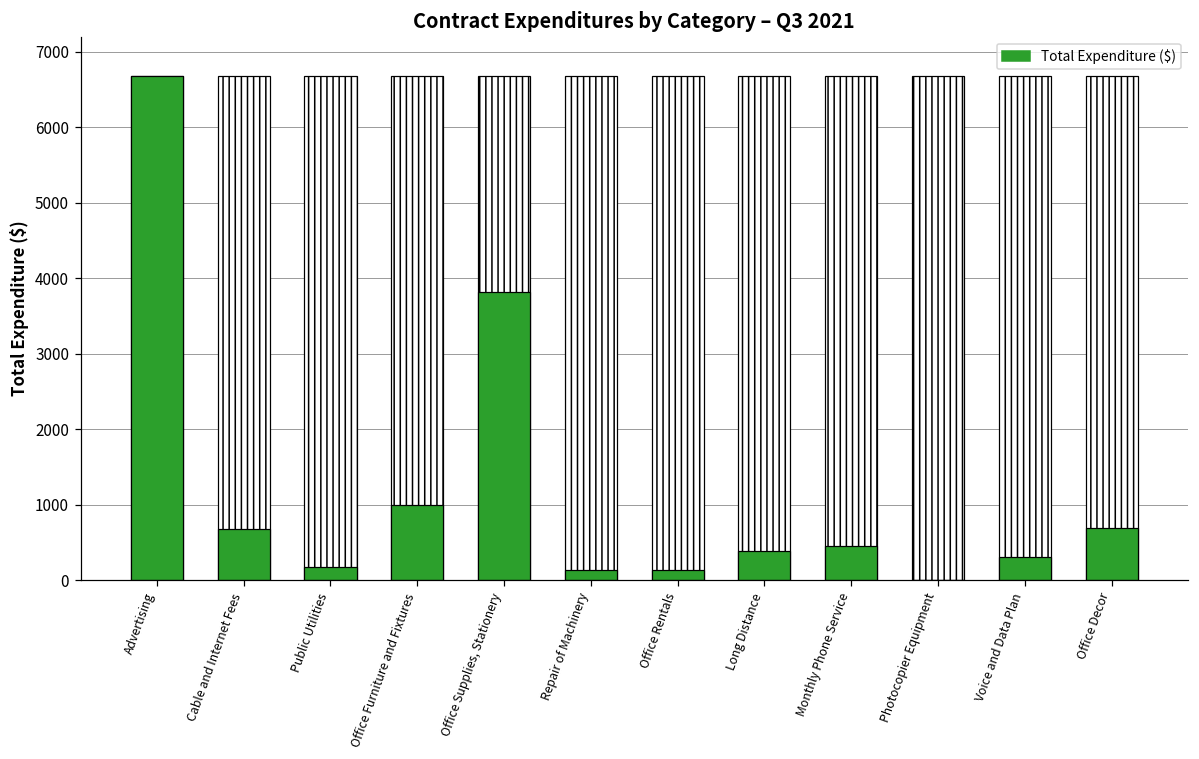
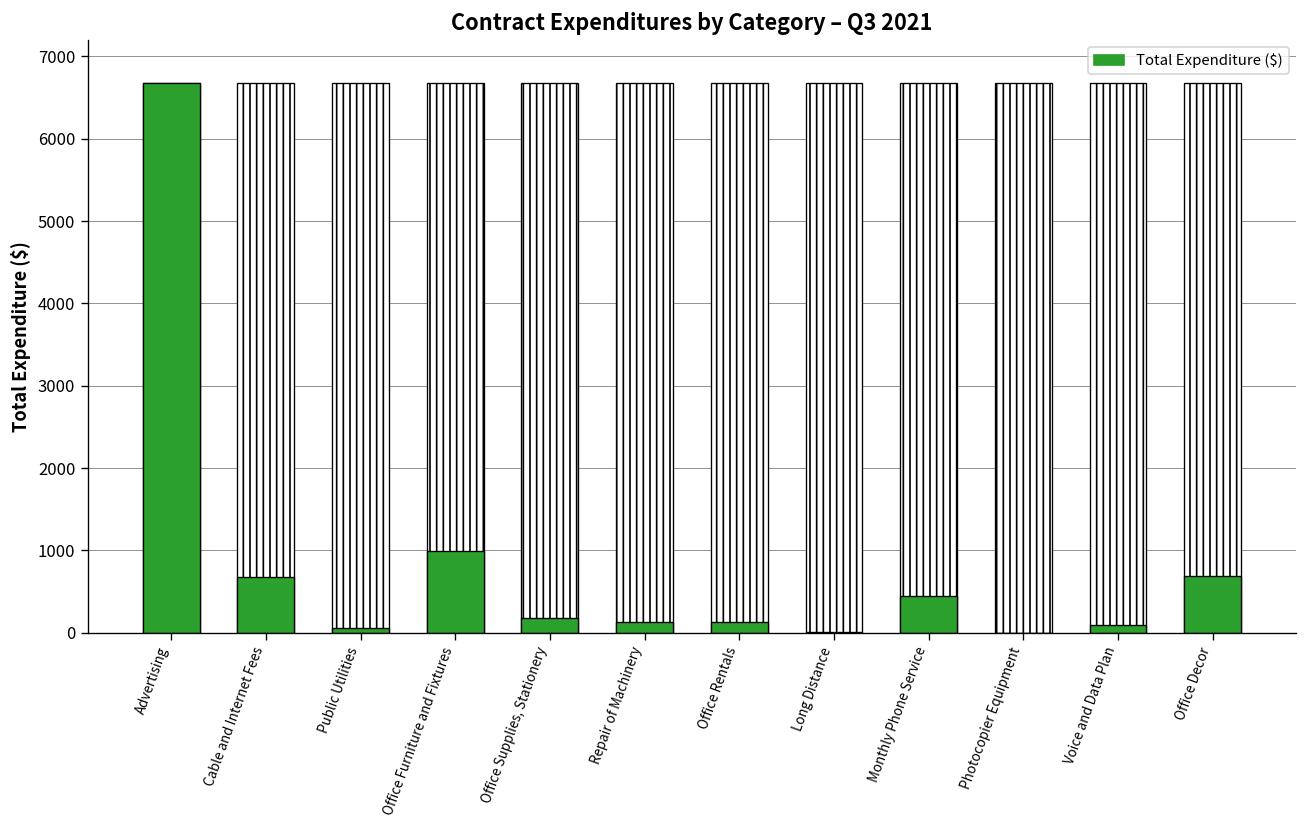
  {
    "Total Expenditure ($)": {
      "Advertising": 6700,
-     "Public Utilities": 200,
-     "Office Supplies, Stationery": 3800,
-     "Long Distance": 400,
-     "Voice and Data Plan": 300
+     "Public Utilities": 100,
+     "Office Supplies, Stationery": 200,
+     "Long Distance": 0,
+     "Voice and Data Plan": 100
    }
  }
